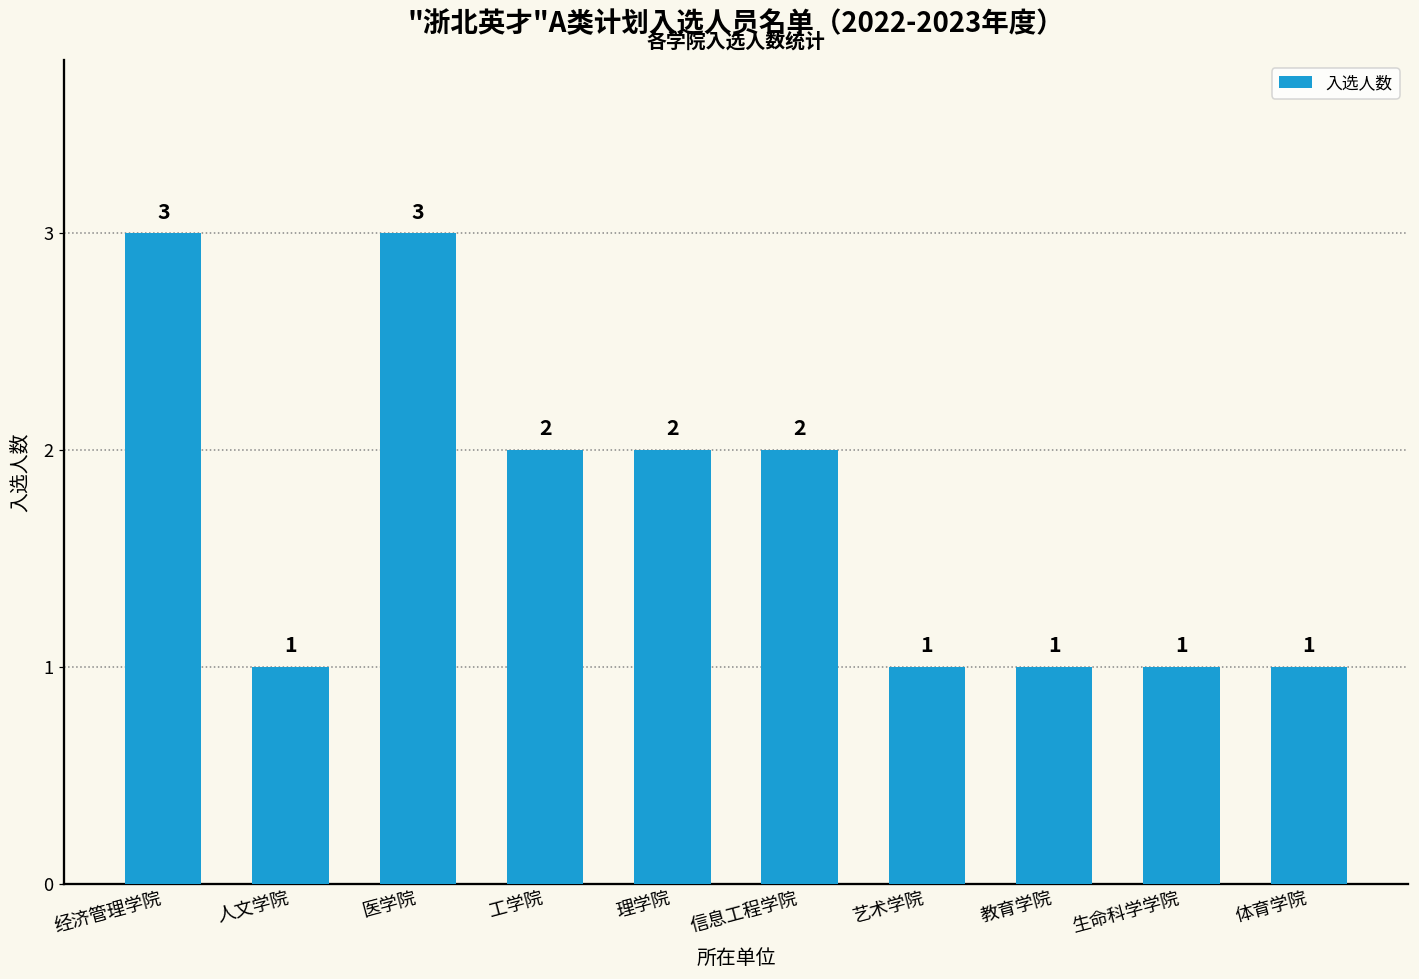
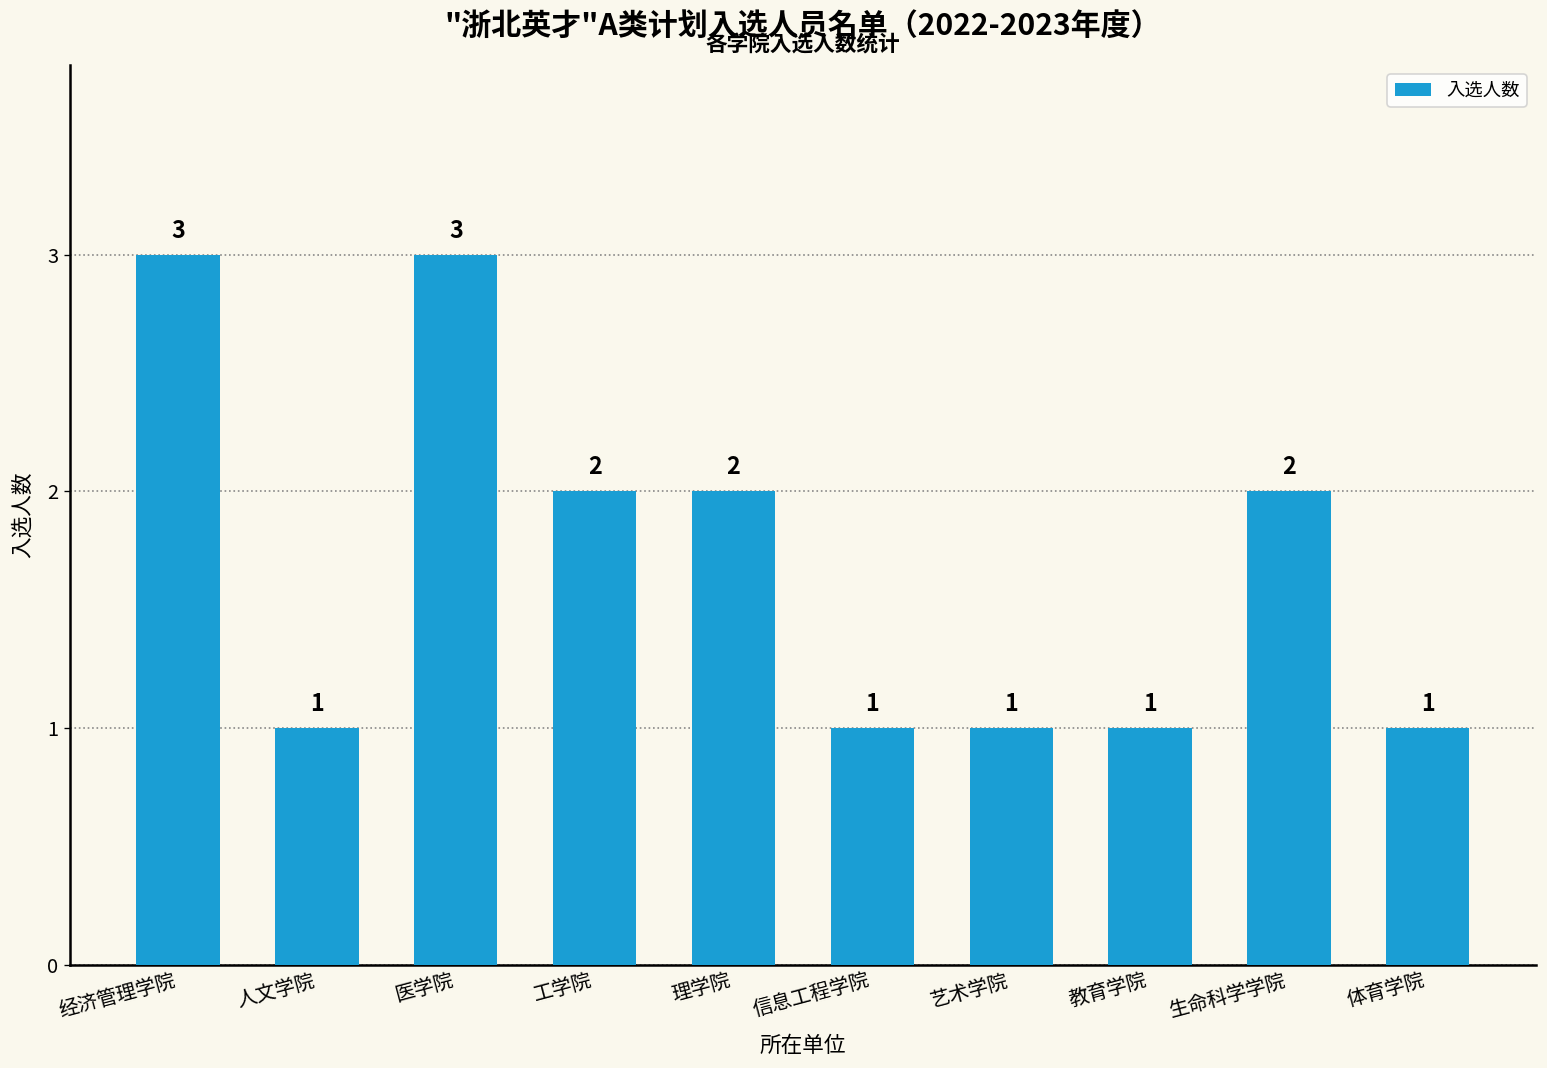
  {
    "经济管理学院": 3,
    "人文学院": 1,
    "医学院": 3,
    "工学院": 2,
    "理学院": 2,
-   "信息工程学院": 2,
+   "信息工程学院": 1,
    "艺术学院": 1,
    "教育学院": 1,
-   "生命科学学院": 1,
+   "生命科学学院": 2,
    "体育学院": 1
  }
